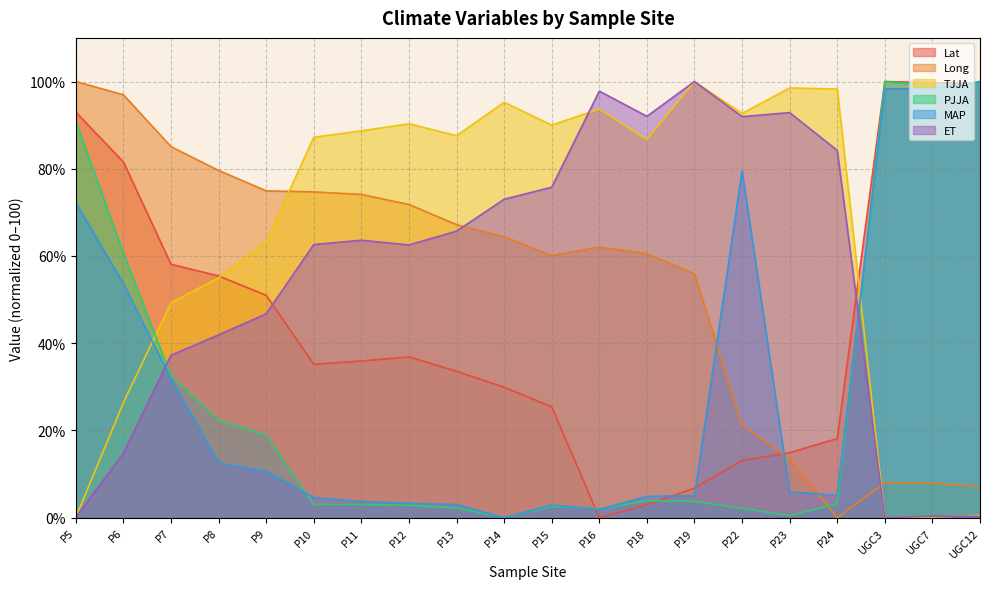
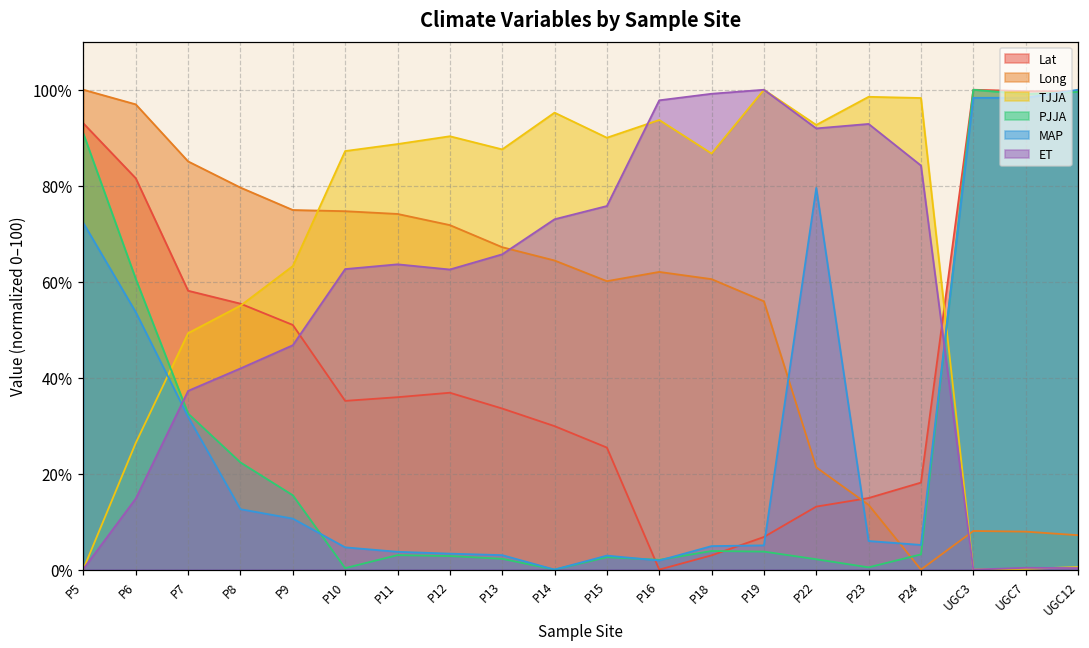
  {
    "PJJA": {
      "P5": "91%",
      "P6": "61%",
      "P7": "33%",
      "P8": "22%",
-     "P9": "19%",
-     "P10": "3%",
+     "P9": "15%",
+     "P10": "0%",
      "P11": "3%",
      "P13": "2%",
      "P18": "4%",
      "P19": "4%",
      "P22": "2%",
      "P23": "0%",
      "P24": "3%"
    },
    "MAP": {
      "P5": "72%",
      "P6": "54%",
      "P7": "32%",
      "P8": "13%",
      "P9": "11%",
      "P10": "5%",
      "P11": "4%",
      "P13": "3%",
      "P18": "5%",
      "P19": "5%",
      "P22": "80%",
      "P23": "6%",
      "P24": "5%",
      "UGC3": "98%"
    },
    "ET": {
      "P6": "15%",
      "P7": "37%",
      "P8": "42%",
      "P9": "47%",
      "P10": "63%",
      "P11": "64%",
      "P12": "63%",
      "P13": "66%",
      "P14": "73%",
      "P15": "76%",
      "P16": "98%",
-     "P18": "92%",
+     "P18": "99%",
      "P22": "92%",
      "P23": "93%",
      "P24": "84%"
    }
  }
